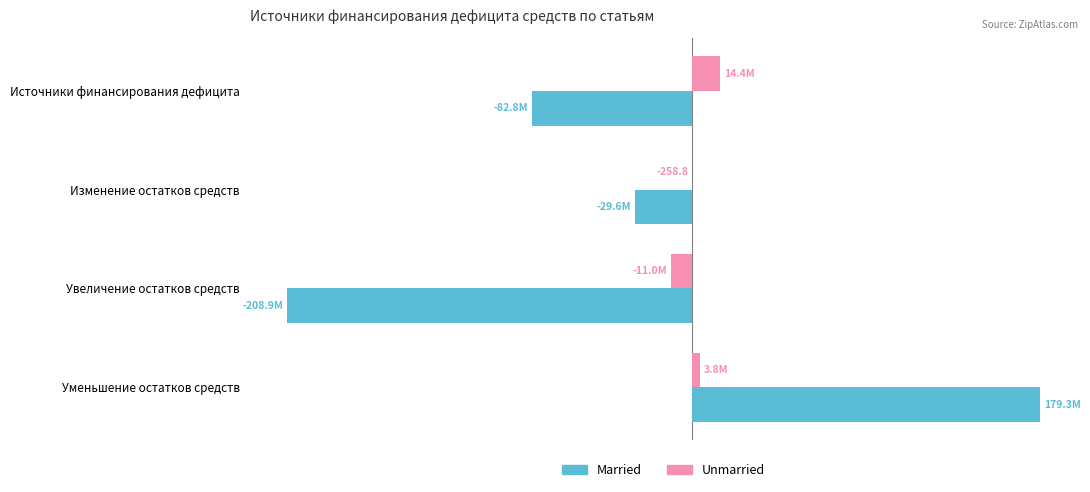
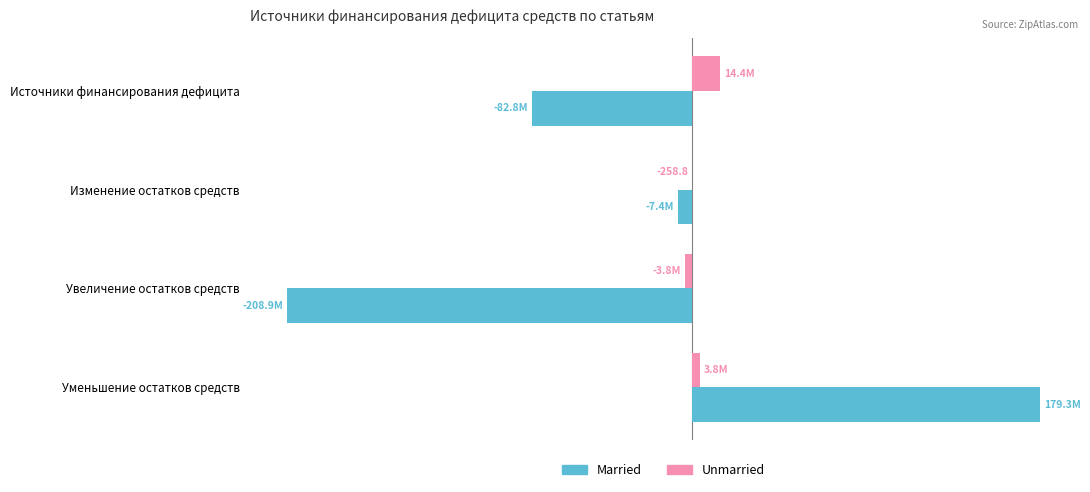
  {
    "Married": {
      "Источники финансирования дефицита": "-82.8M",
-     "Изменение остатков средств": "-29.6M",
+     "Изменение остатков средств": "-7.4M",
      "Увеличение остатков средств": "-208.9M",
      "Уменьшение остатков средств": "179.3M"
    },
    "Unmarried": {
      "Источники финансирования дефицита": "14.4M",
      "Изменение остатков средств": "-258.8",
-     "Увеличение остатков средств": "-11.0M",
+     "Увеличение остатков средств": "-3.8M",
      "Уменьшение остатков средств": "3.8M"
    }
  }
